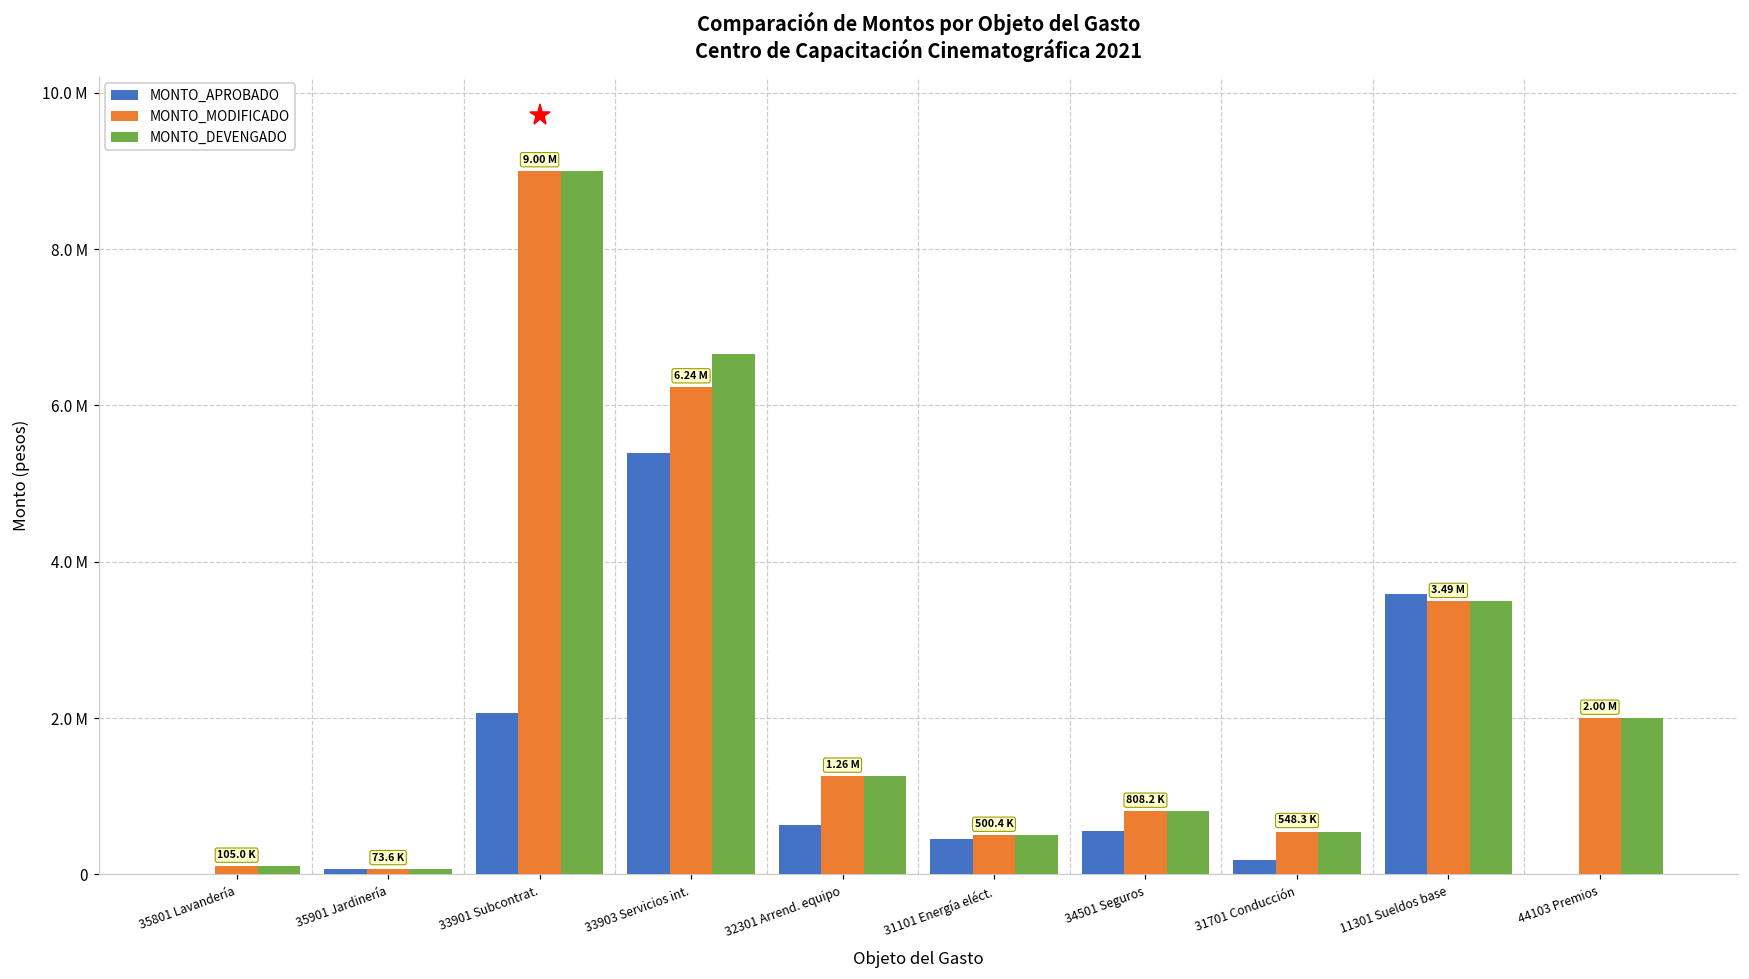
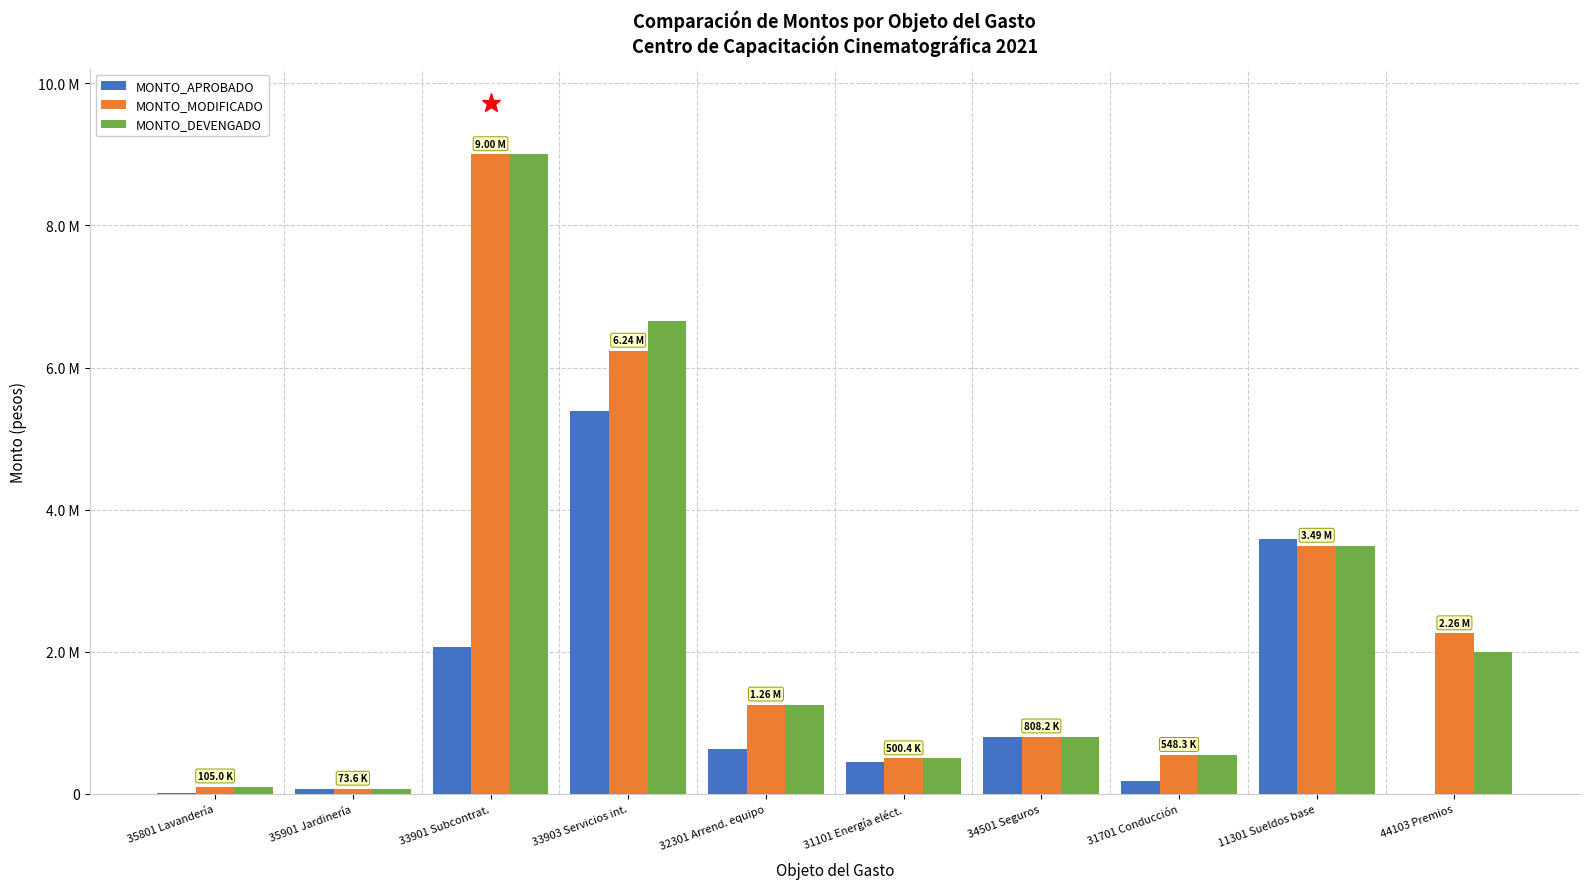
  {
    "MONTO_APROBADO": {
      "35901 Jardinería": 100000,
      "33901 Subcontrat.": 2100000,
      "33903 Servicios int.": 5400000,
      "32301 Arrend. equipo": 600000,
      "31101 Energía eléct.": 400000,
-     "34501 Seguros": 600000,
+     "34501 Seguros": 800000,
      "31701 Conducción": 200000,
      "11301 Sueldos base": 3600000,
      "44103 Premios": 0
    },
    "MONTO_MODIFICADO": {
-     "44103 Premios": 2.00
+     "44103 Premios": 2.26
    },
    "MONTO_DEVENGADO": {
      "35801 Lavandería": 100000,
      "35901 Jardinería": 100000,
      "33901 Subcontrat.": 9000000,
      "33903 Servicios int.": 6700000,
      "32301 Arrend. equipo": 1300000,
      "31101 Energía eléct.": 500000,
      "34501 Seguros": 800000,
      "31701 Conducción": 500000,
      "11301 Sueldos base": 3500000,
      "44103 Premios": 2000000
    }
  }
